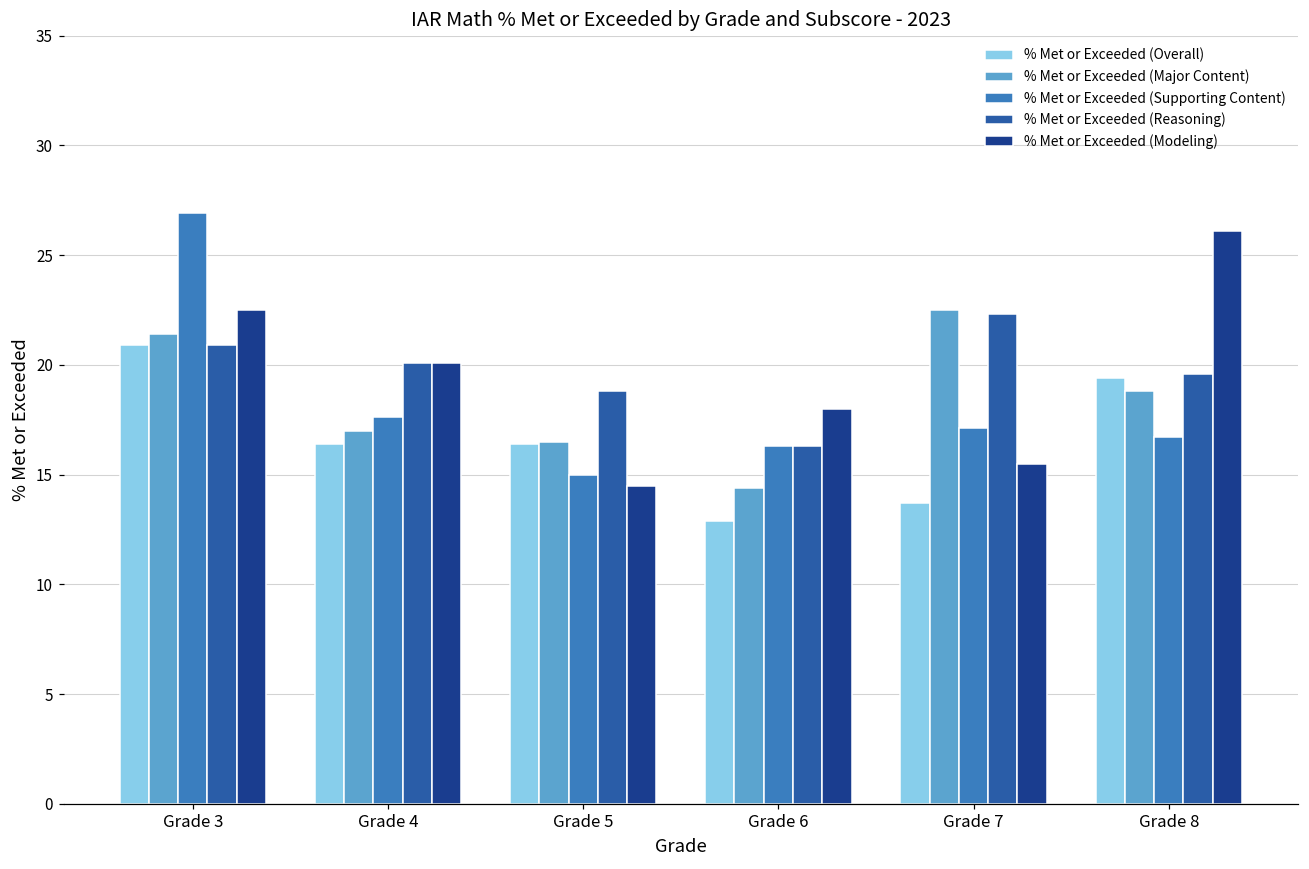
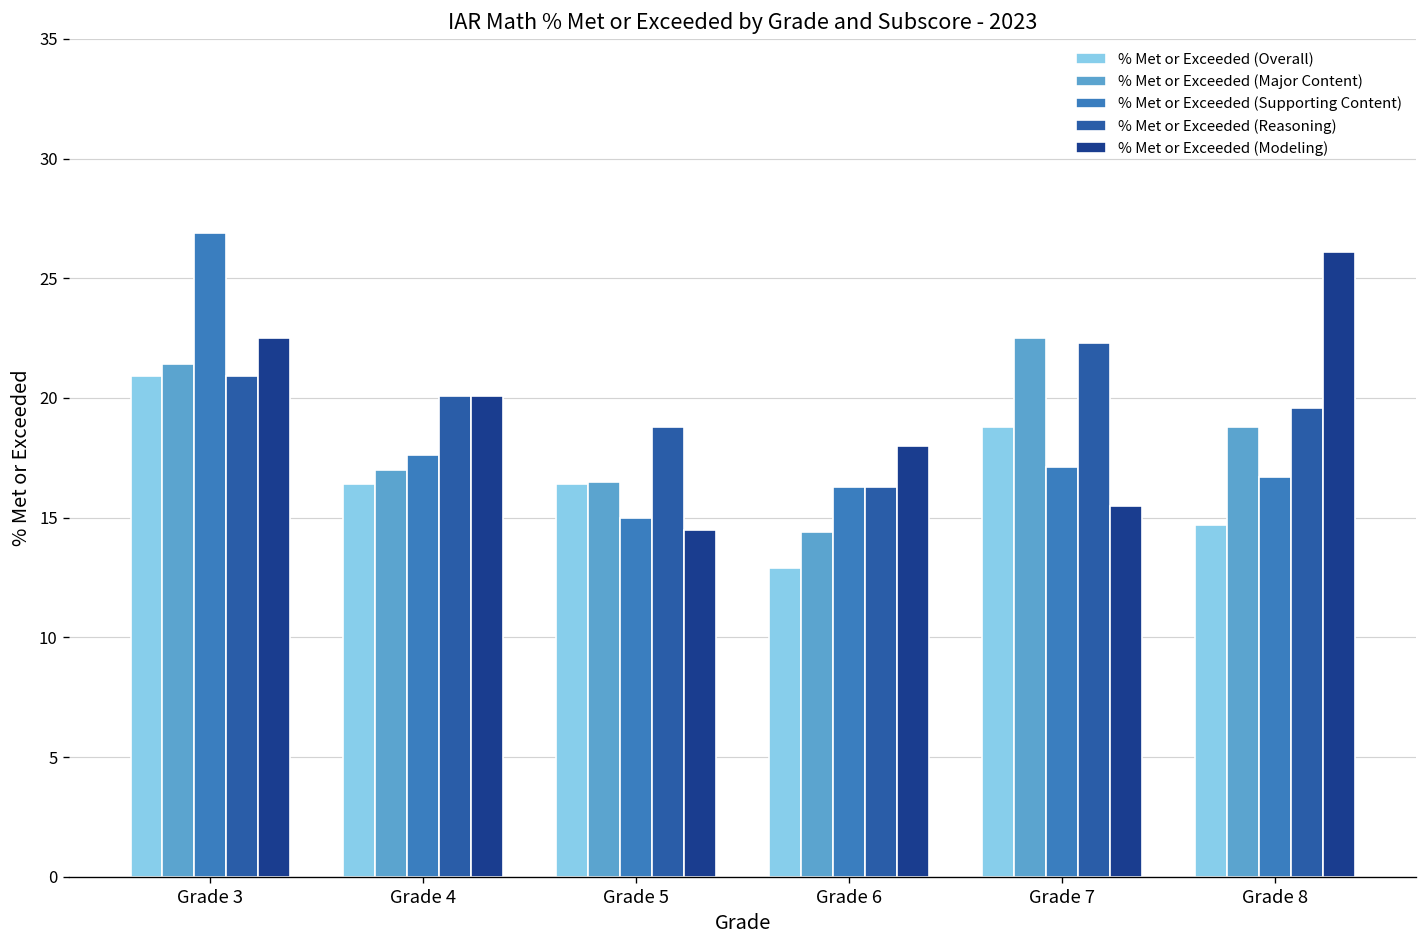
  {
    "% Met or Exceeded (Overall)": {
      "Grade 3": 20.9,
      "Grade 4": 16.4,
      "Grade 5": 16.4,
      "Grade 6": 12.9,
-     "Grade 7": 13.7,
-     "Grade 8": 19.4
+     "Grade 7": 18.8,
+     "Grade 8": 14.7
    }
  }
